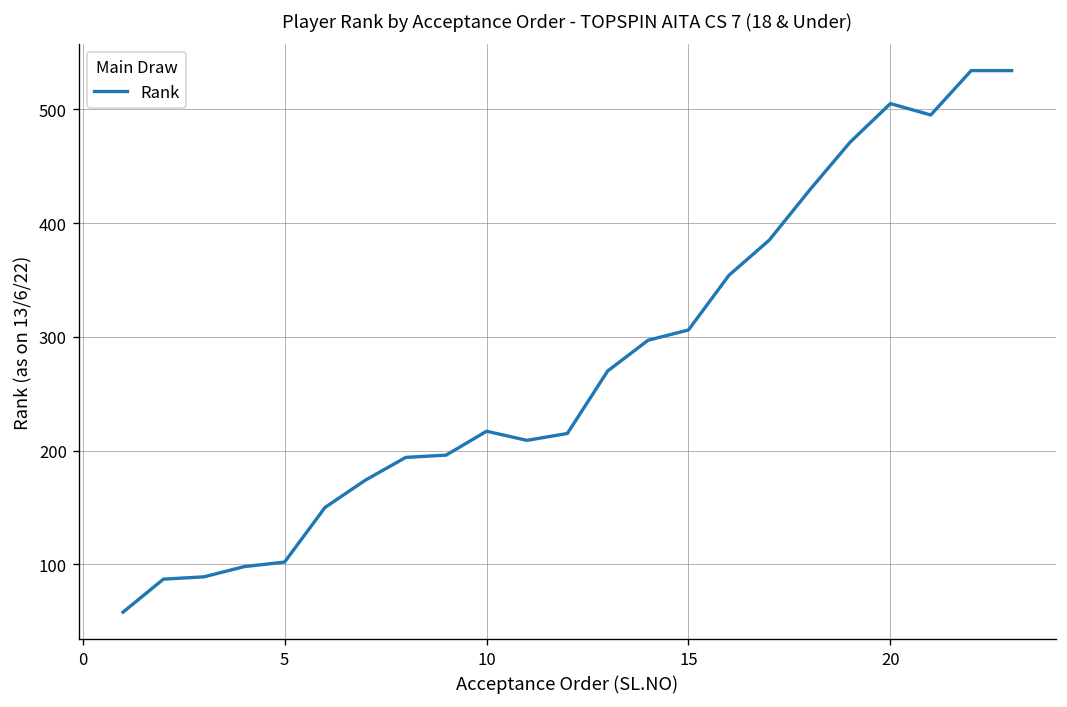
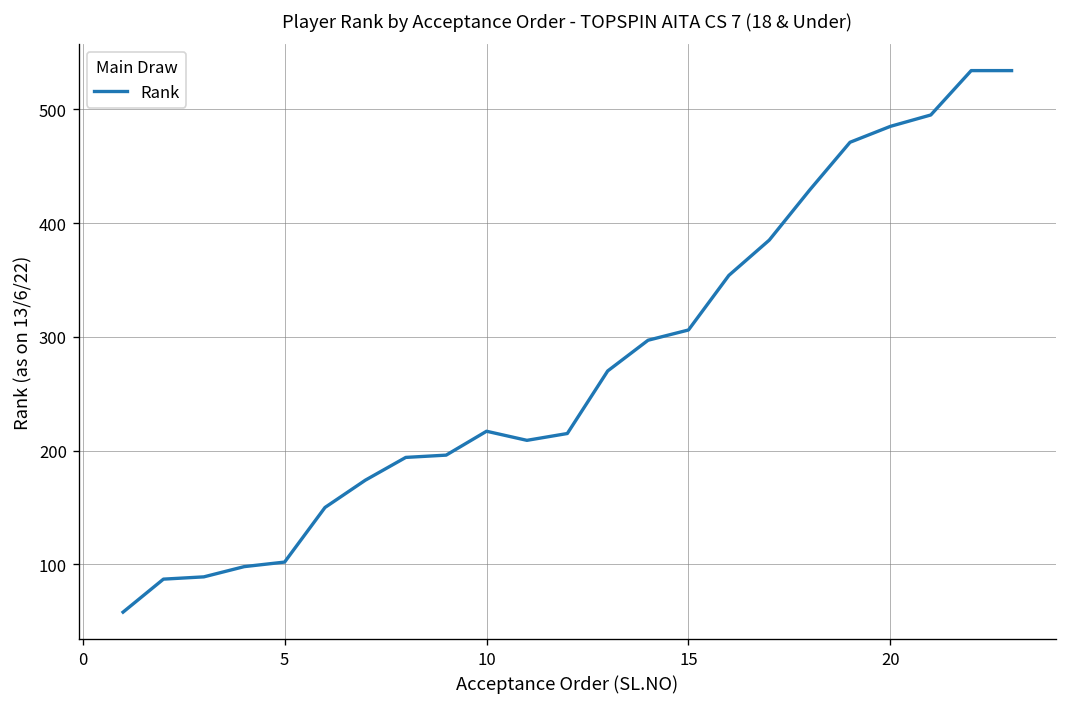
  {
    "5": 100,
    "10": 220,
    "15": 310,
-   "20": 510
+   "20": 490
  }
